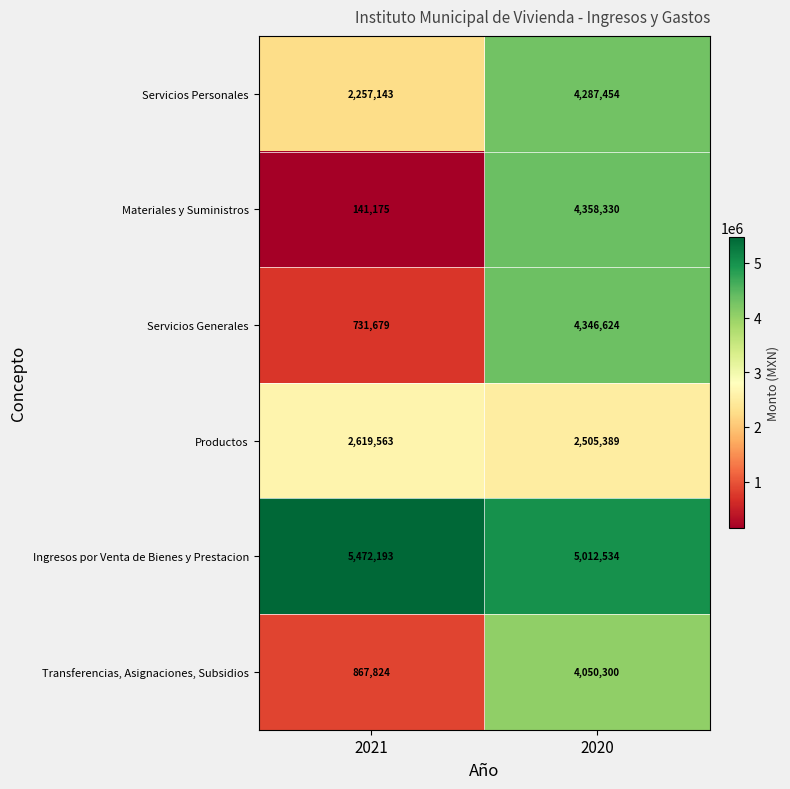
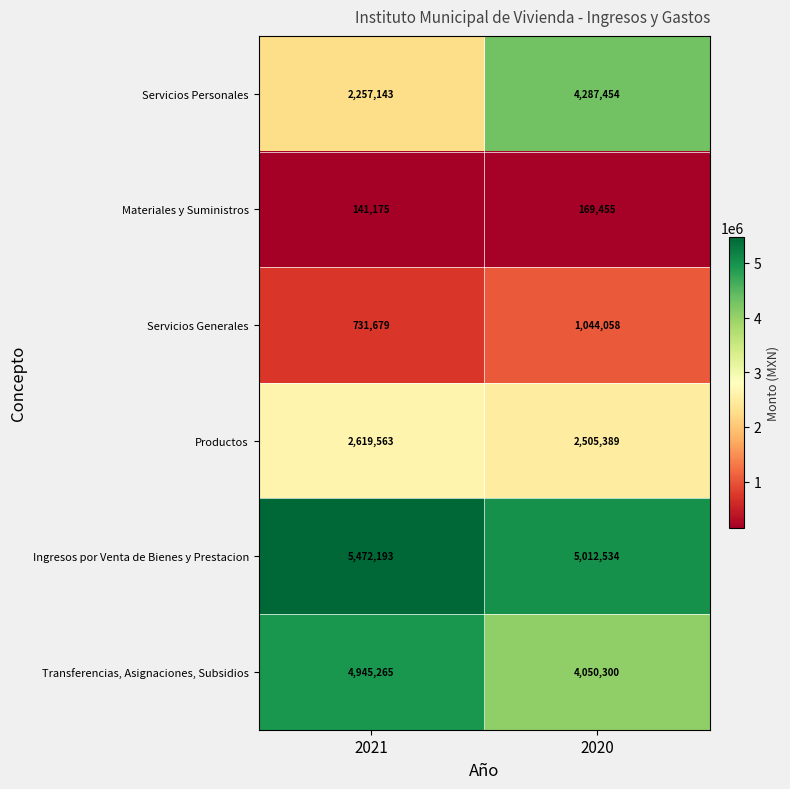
  {
    "Servicios Personales": {
      "2021": "2,257,143",
      "2020": "4,287,454"
    },
    "Materiales y Suministros": {
      "2021": "141,175",
-     "2020": "4,358,330"
+     "2020": "169,455"
    },
    "Servicios Generales": {
      "2021": "731,679",
-     "2020": "4,346,624"
+     "2020": "1,044,058"
    },
    "Productos": {
      "2021": "2,619,563",
      "2020": "2,505,389"
    },
    "Ingresos por Venta de Bienes y Prestacion": {
      "2021": "5,472,193",
      "2020": "5,012,534"
    },
    "Transferencias, Asignaciones, Subsidios": {
-     "2021": "867,824",
+     "2021": "4,945,265",
      "2020": "4,050,300"
    }
  }
